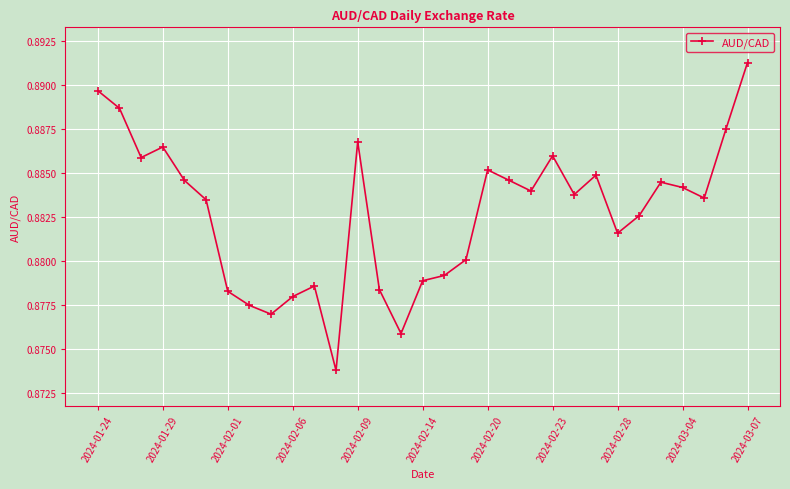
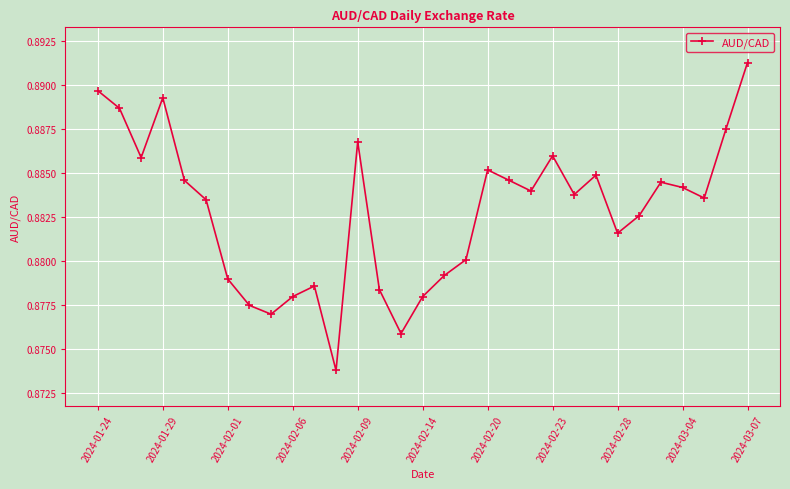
  {
    "2024-01-24": 0.8897,
-   "2024-01-29": 0.8865,
-   "2024-02-01": 0.8783,
+   "2024-01-29": 0.8893,
+   "2024-02-01": 0.8790,
    "2024-02-06": 0.8780,
    "2024-02-09": 0.8868,
-   "2024-02-14": 0.8789,
+   "2024-02-14": 0.8780,
    "2024-02-20": 0.8852,
    "2024-02-23": 0.8860,
    "2024-02-28": 0.8816,
    "2024-03-04": 0.8842,
    "2024-03-07": 0.8913
  }
